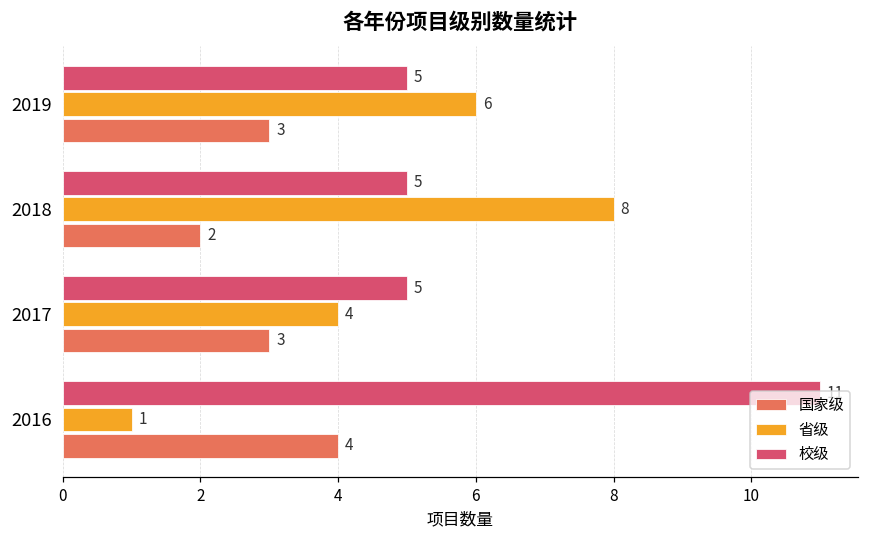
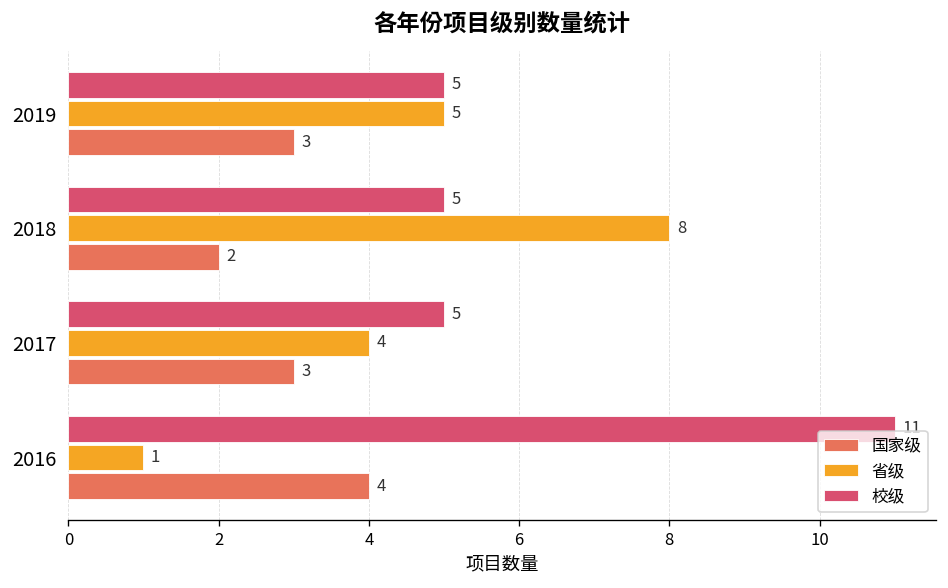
  {
    "省级": {
-     "2019": 6,
+     "2019": 5,
      "2018": 8,
      "2017": 4,
      "2016": 1
    }
  }
